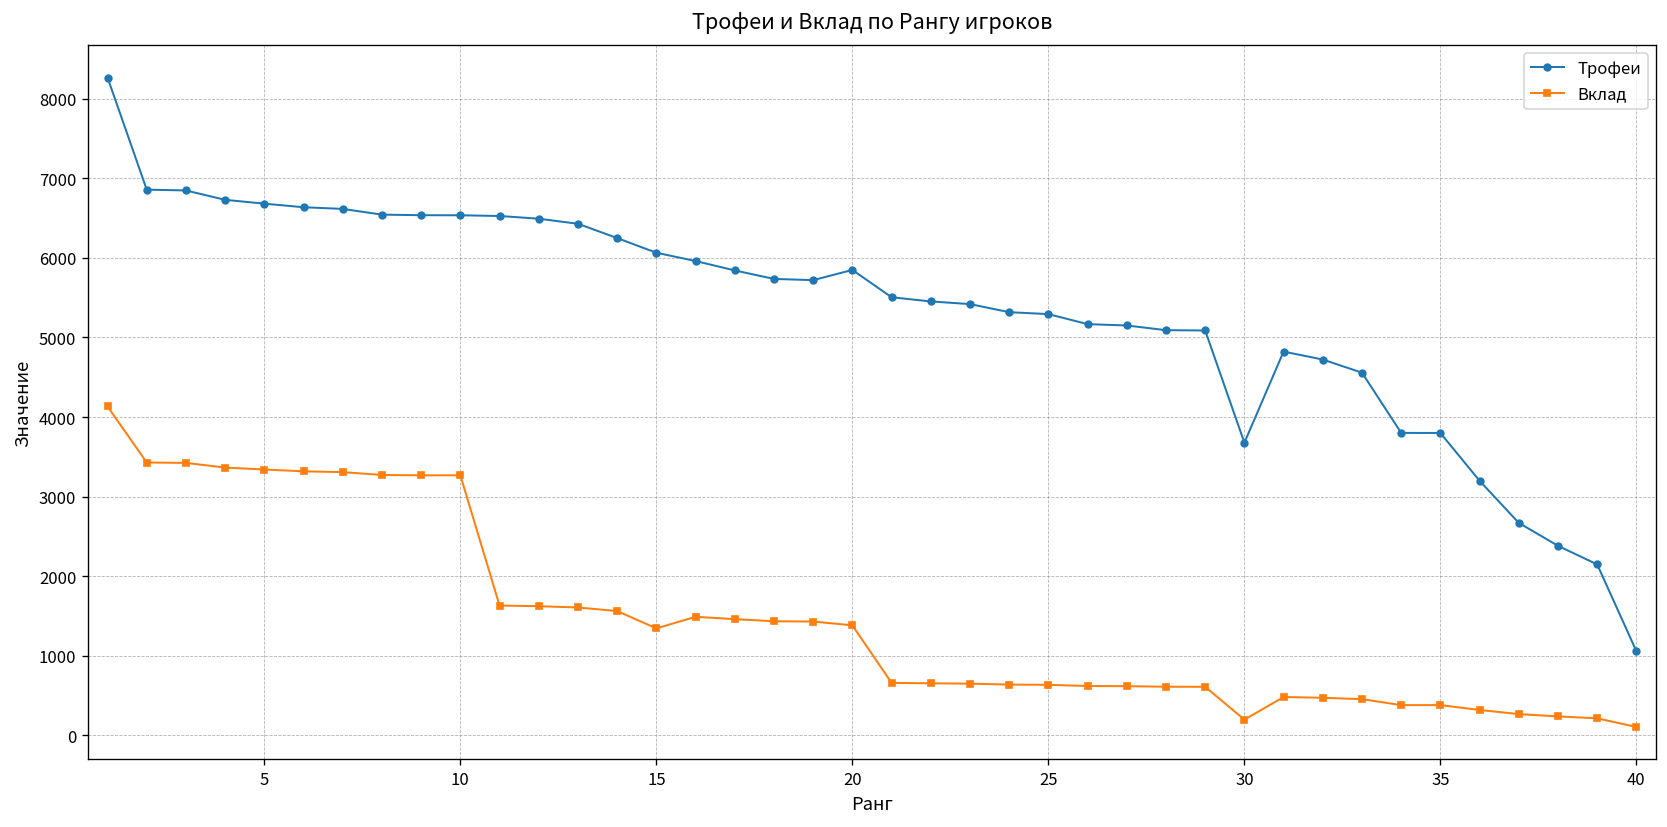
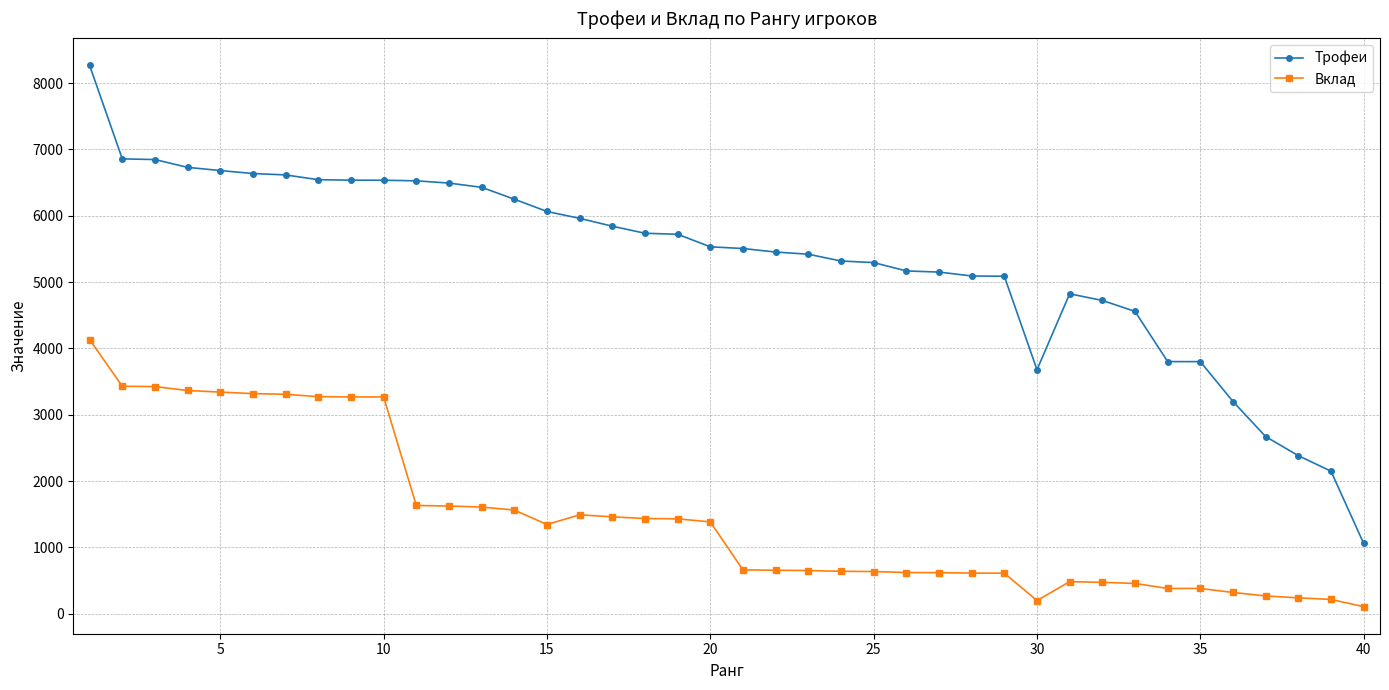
  {
    "Трофеи": {
      "5": 6700,
      "10": 6500,
      "15": 6100,
-     "20": 5800,
+     "20": 5500,
      "25": 5300,
      "30": 3700,
      "35": 3800,
      "40": 1100
    },
    "Вклад": {
      "5": 3300,
      "10": 3300,
      "15": 1300,
      "20": 1400,
      "25": 600,
      "30": 200,
      "35": 400,
      "40": 100
    }
  }
